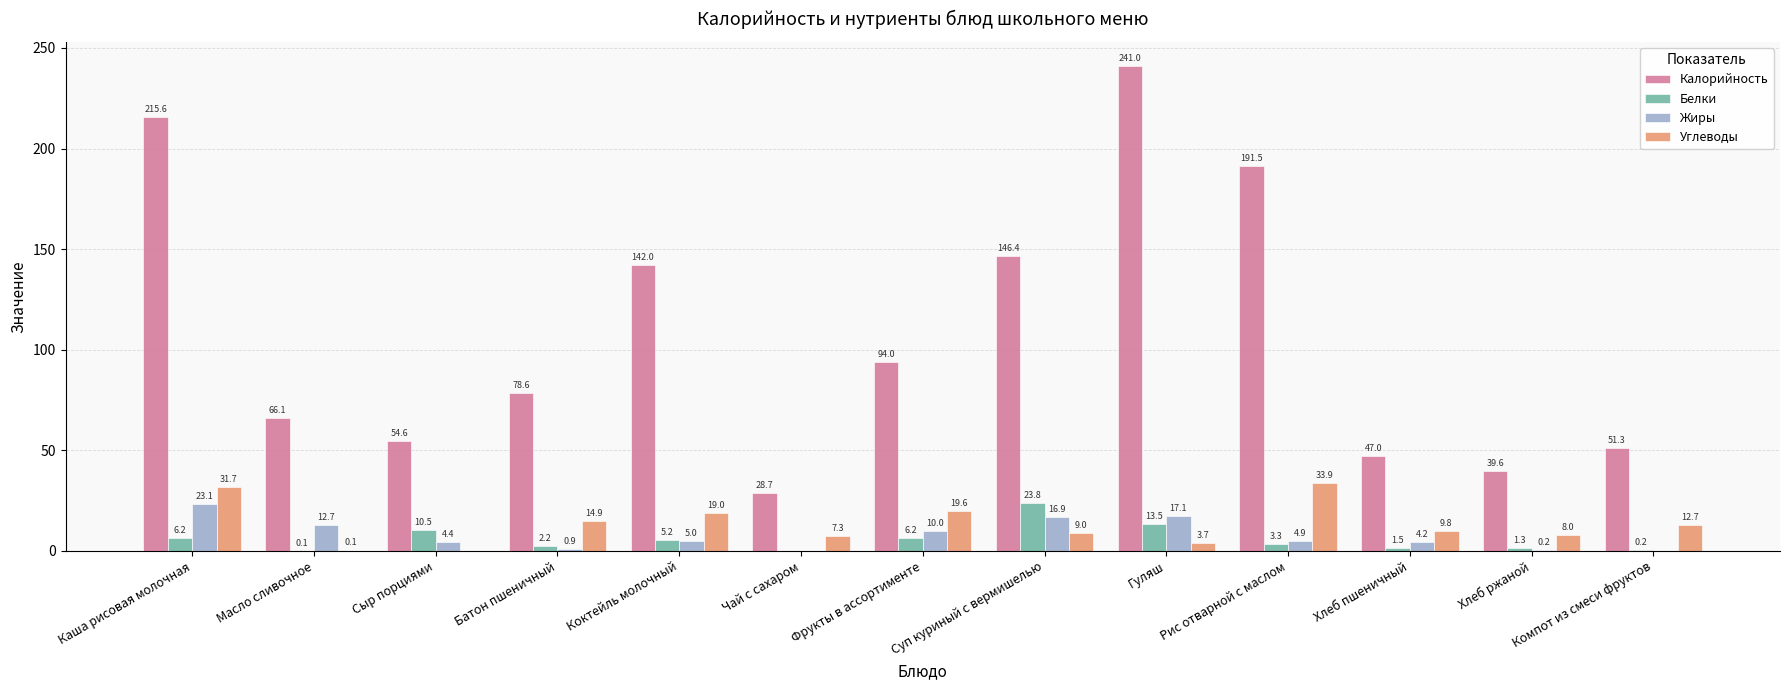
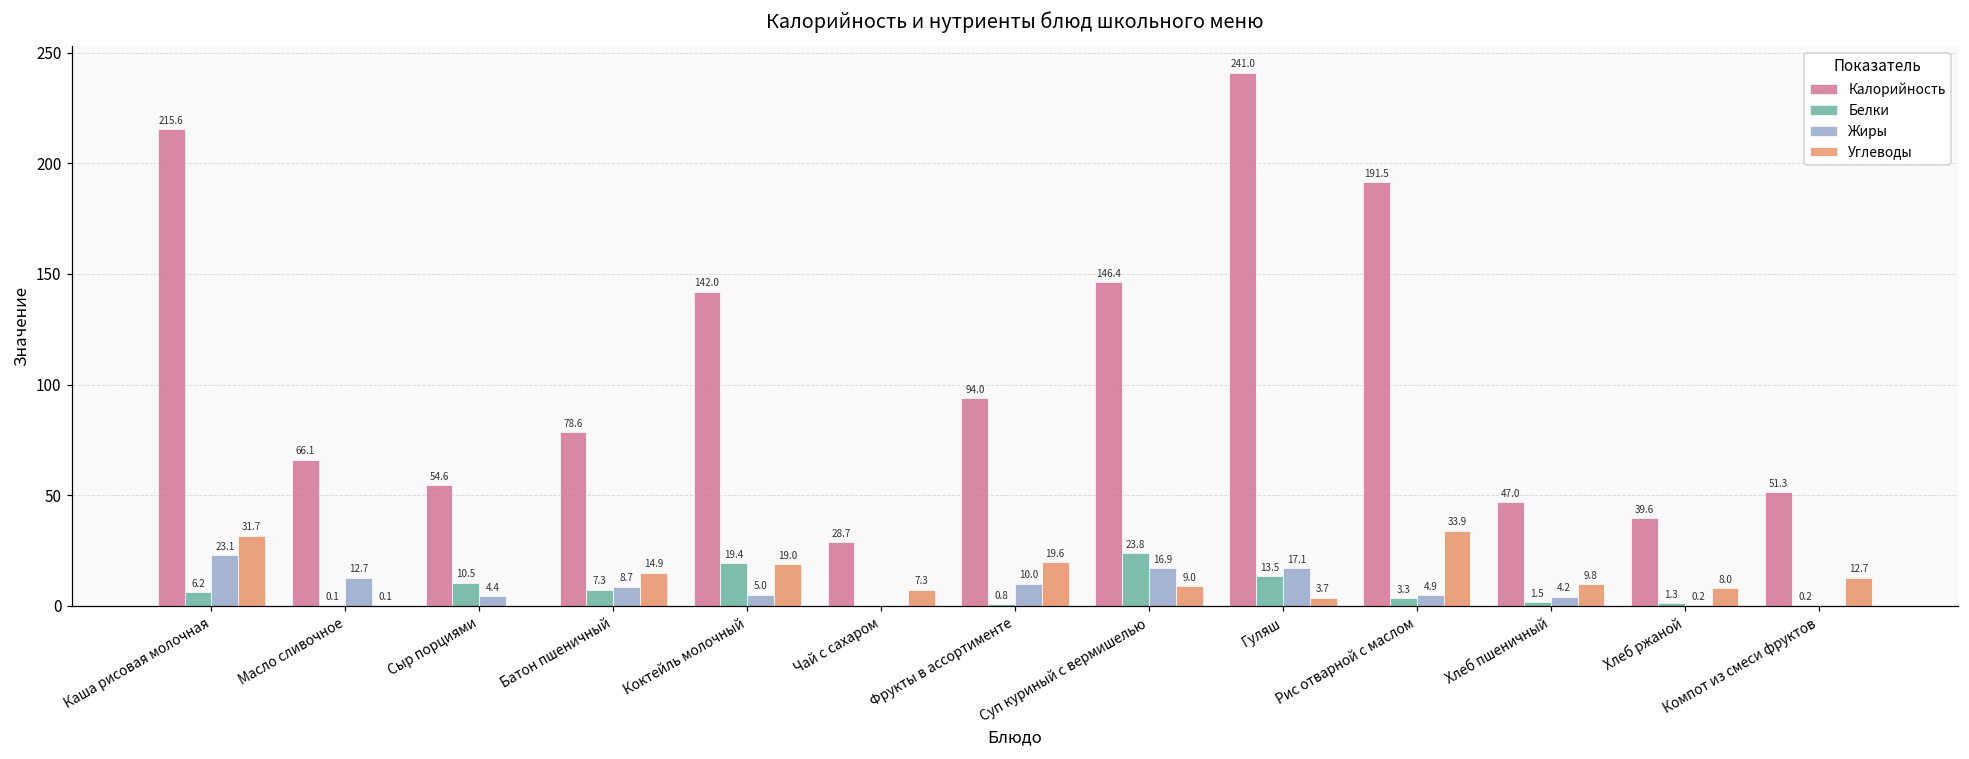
  {
    "Белки": {
      "Каша рисовая молочная": 6.2,
      "Масло сливочное": 0.1,
      "Сыр порциями": 10.5,
-     "Батон пшеничный": 2.2,
-     "Коктейль молочный": 5.2,
-     "Фрукты в ассортименте": 6.2,
+     "Батон пшеничный": 7.3,
+     "Коктейль молочный": 19.4,
+     "Фрукты в ассортименте": 0.8,
      "Суп куриный с вермишелью": 23.8,
      "Гуляш": 13.5,
      "Рис отварной с маслом": 3.3,
      "Хлеб пшеничный": 1.5,
      "Хлеб ржаной": 1.3,
      "Компот из смеси фруктов": 0.2
    },
    "Жиры": {
      "Каша рисовая молочная": 23.1,
      "Масло сливочное": 12.7,
      "Сыр порциями": 4.4,
-     "Батон пшеничный": 0.9,
+     "Батон пшеничный": 8.7,
      "Коктейль молочный": 5.0,
      "Фрукты в ассортименте": 10.0,
      "Суп куриный с вермишелью": 16.9,
      "Гуляш": 17.1,
      "Рис отварной с маслом": 4.9,
      "Хлеб пшеничный": 4.2,
      "Хлеб ржаной": 0.2
    }
  }
